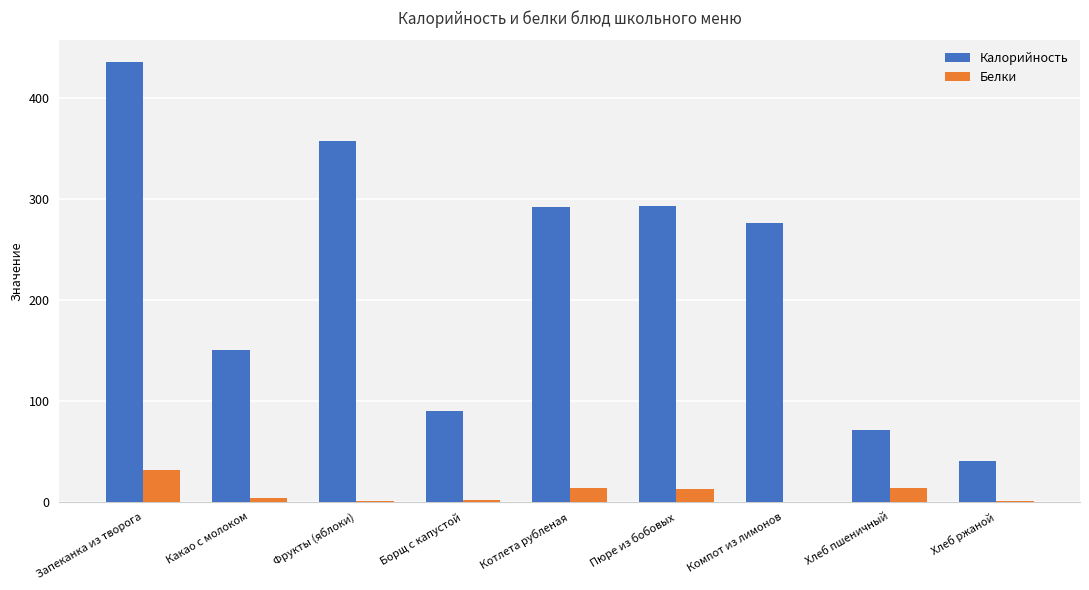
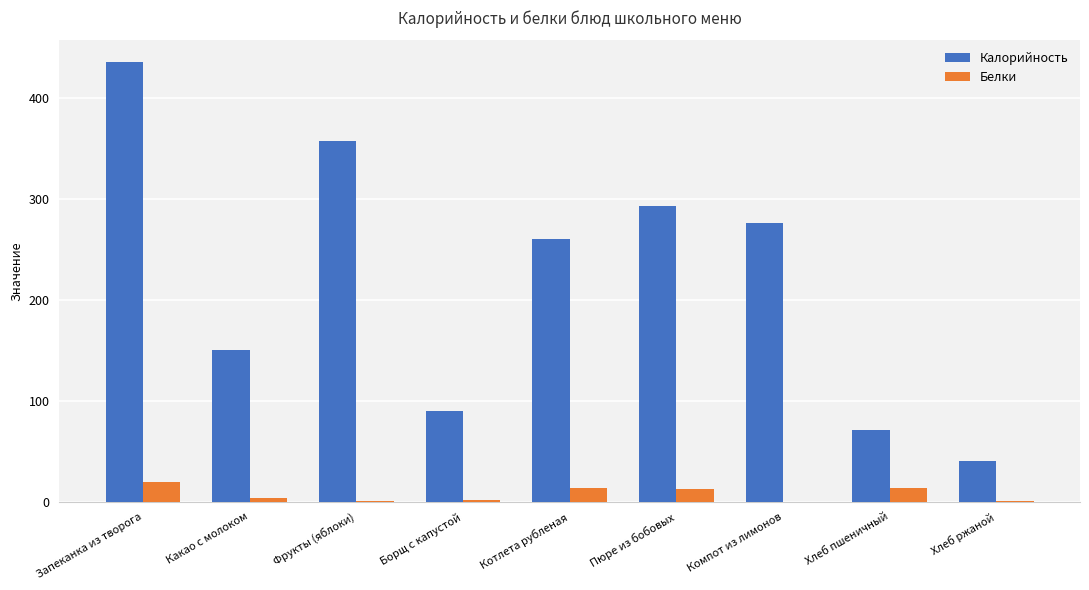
  {
    "Калорийность": {
      "Запеканка из творога": 435,
      "Какао с молоком": 151,
      "Фрукты (яблоки)": 357,
      "Борщ с капустой": 90,
-     "Котлета рубленая": 292,
+     "Котлета рубленая": 260,
      "Пюре из бобовых": 293,
      "Компот из лимонов": 276,
      "Хлеб пшеничный": 71,
      "Хлеб ржаной": 40
    },
    "Белки": {
-     "Запеканка из творога": 32,
+     "Запеканка из творога": 20,
      "Какао с молоком": 4,
      "Котлета рубленая": 14,
      "Пюре из бобовых": 13,
      "Хлеб пшеничный": 14
    }
  }
